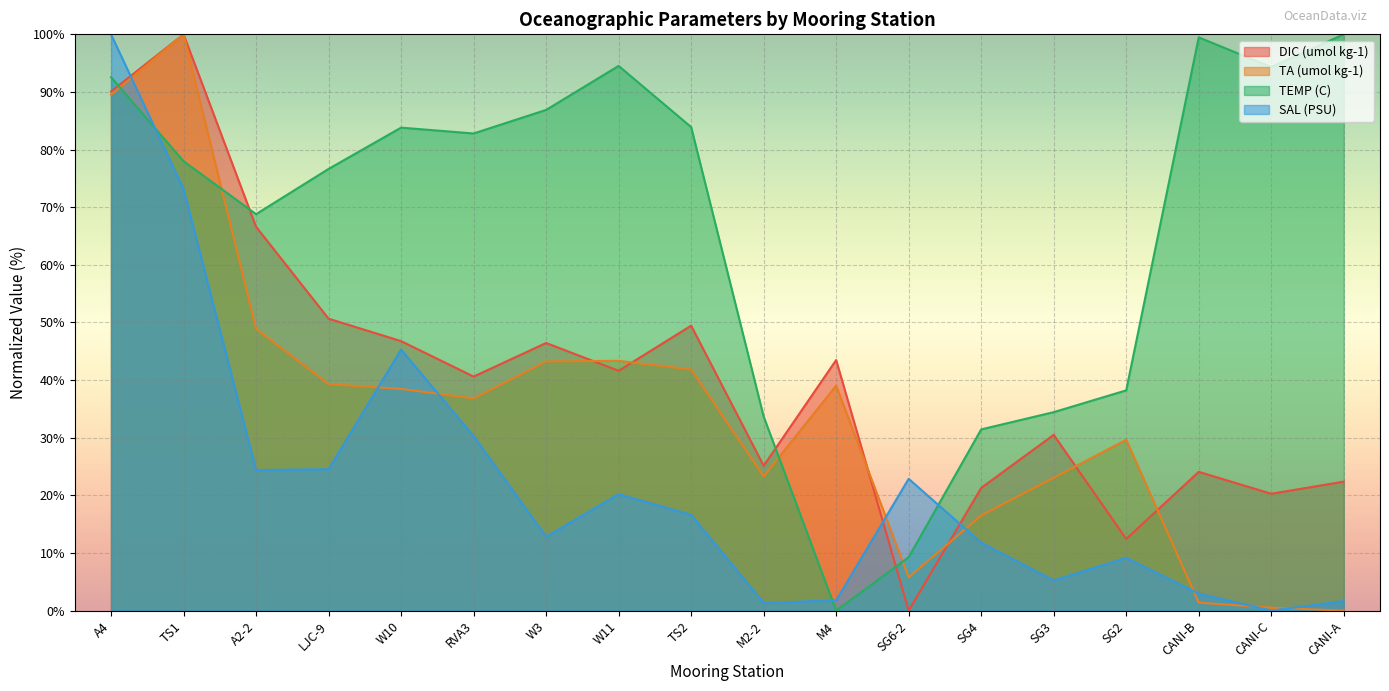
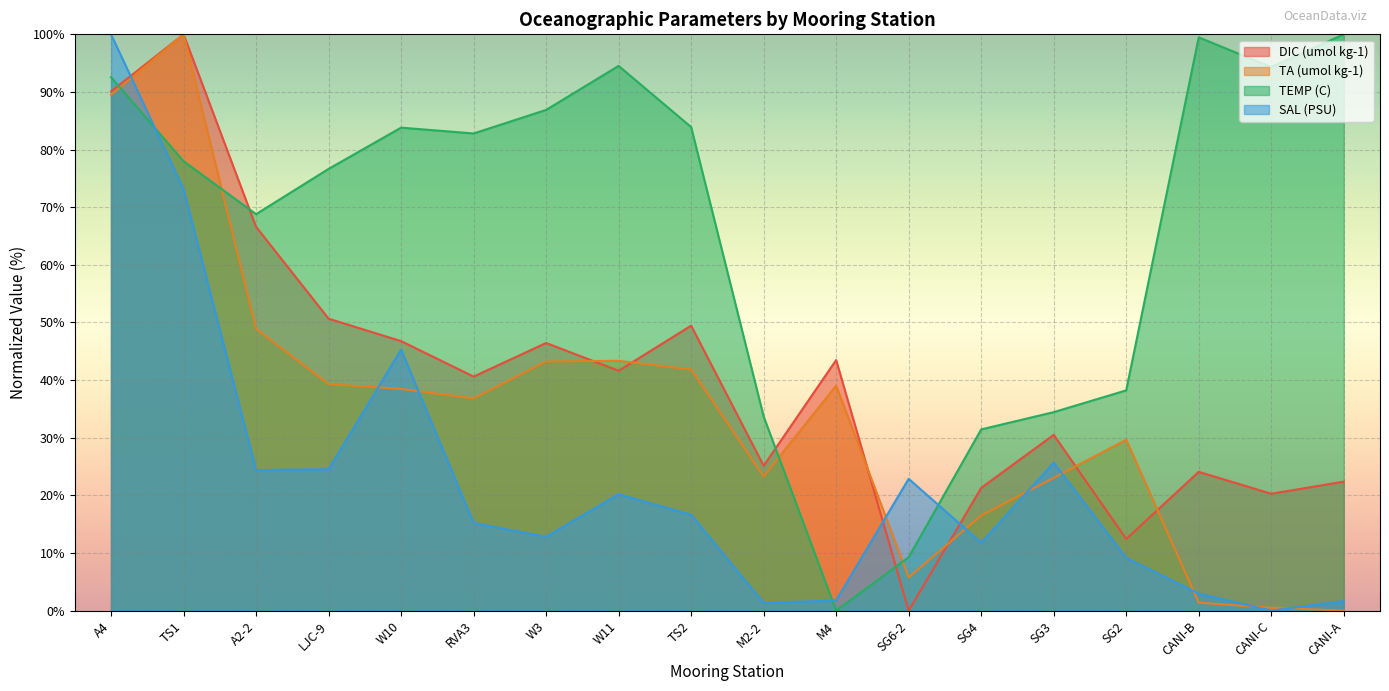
  {
    "TEMP (C)": {
      "A4": "93%",
      "TS1": "78%",
      "A2-2": "69%",
      "LJC-9": "77%",
      "W10": "84%",
      "RVA3": "83%",
      "W3": "87%",
      "W11": "95%",
      "TS2": "84%",
      "M2-2": "34%",
      "M4": "0%",
      "SG6-2": "9%",
      "SG4": "31%",
      "SG3": "34%",
      "SG2": "38%",
      "CANI-B": "99%",
      "CANI-A": "100%"
    },
    "SAL (PSU)": {
      "A4": "100%",
      "TS1": "73%",
      "A2-2": "24%",
      "LJC-9": "25%",
      "W10": "45%",
-     "RVA3": "30%",
+     "RVA3": "15%",
      "W3": "13%",
      "W11": "20%",
      "TS2": "17%",
      "M2-2": "1%",
      "M4": "2%",
      "SG6-2": "23%",
      "SG4": "12%",
-     "SG3": "5%",
+     "SG3": "26%",
      "SG2": "9%",
      "CANI-B": "3%",
      "CANI-C": "0%",
      "CANI-A": "2%"
    }
  }
